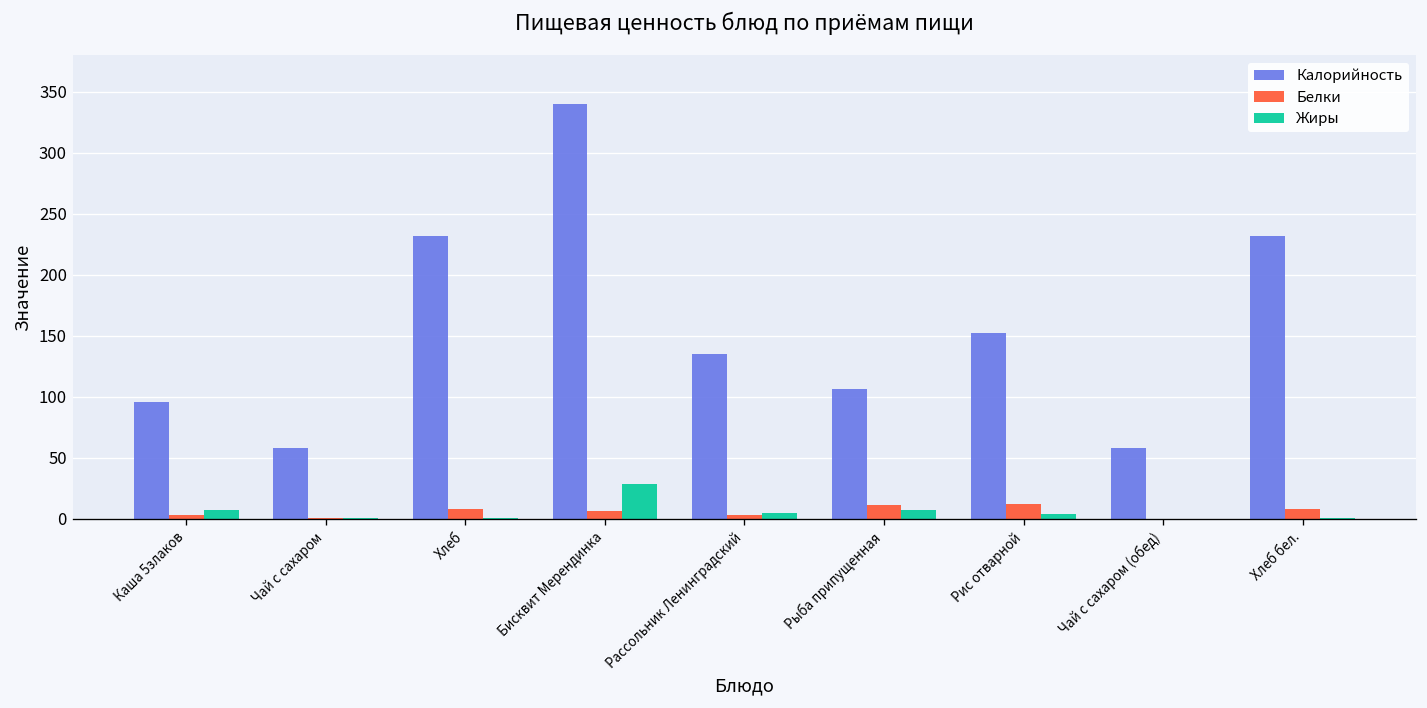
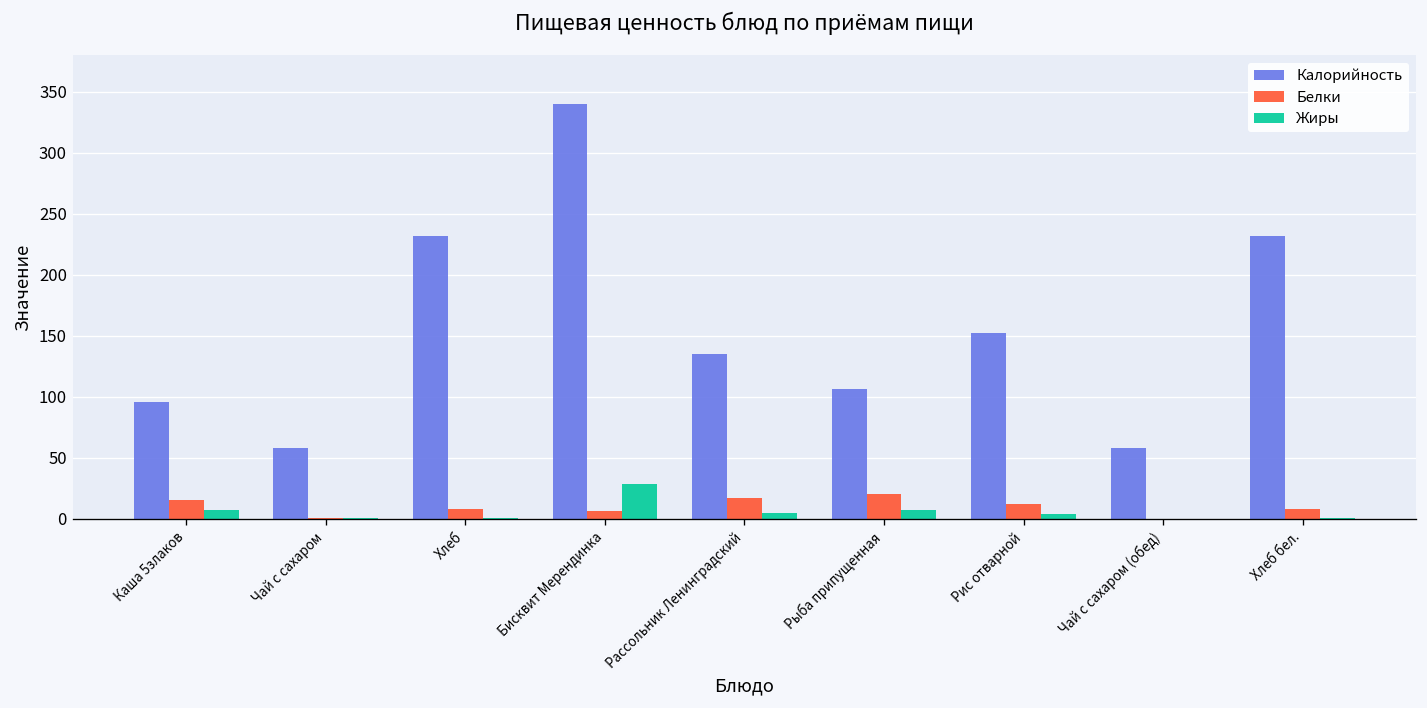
  {
    "Калорийность": {
      "Каша 5злаков": 96,
      "Чай с сахаром": 58,
      "Хлеб": 232,
      "Бисквит Мерендинка": 340,
      "Рассольник Ленинградский": 135,
      "Рыба припущенная": 106,
      "Рис отварной": 152,
      "Чай с сахаром (обед)": 58,
      "Хлеб бел.": 232
    },
    "Белки": {
-     "Каша 5злаков": 3,
+     "Каша 5злаков": 15,
      "Хлеб": 8,
      "Бисквит Мерендинка": 6,
-     "Рассольник Ленинградский": 3,
-     "Рыба припущенная": 11,
+     "Рассольник Ленинградский": 17,
+     "Рыба припущенная": 20,
      "Рис отварной": 12,
      "Чай с сахаром (обед)": 0,
      "Хлеб бел.": 8
    },
    "Жиры": {
      "Каша 5злаков": 7,
      "Бисквит Мерендинка": 28,
      "Рассольник Ленинградский": 5,
      "Рыба припущенная": 7,
      "Рис отварной": 4,
      "Чай с сахаром (обед)": 0
    }
  }
